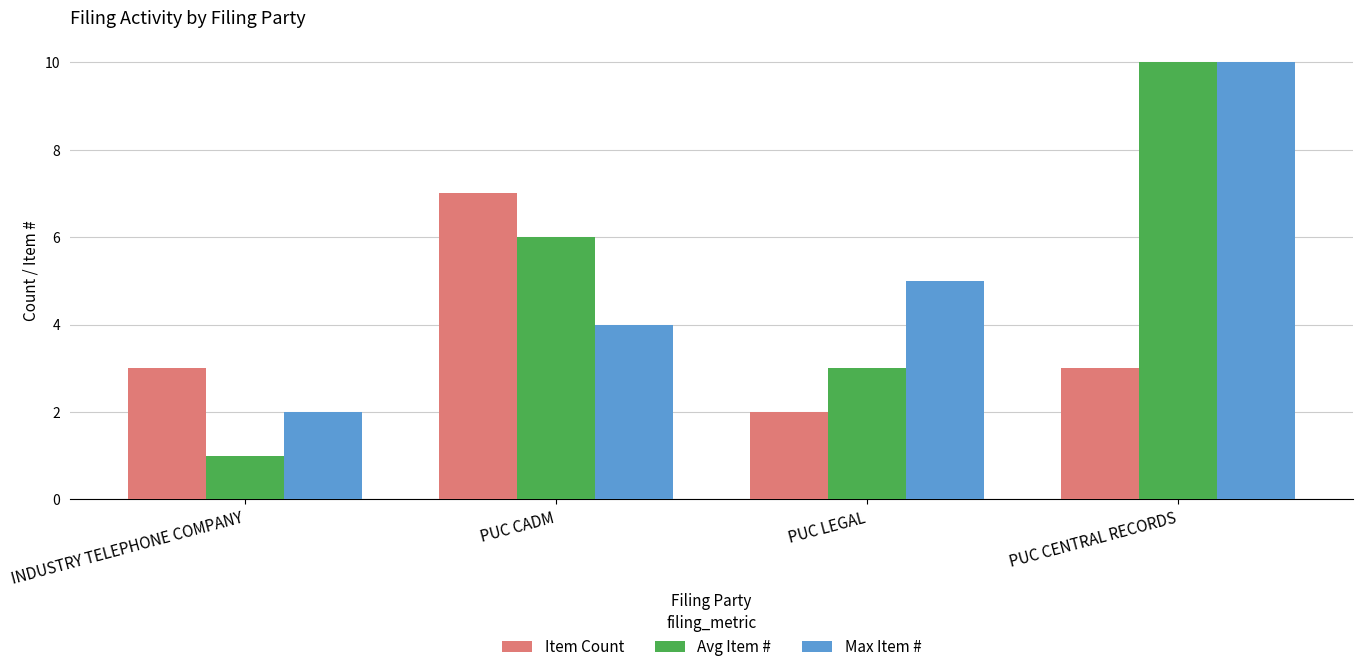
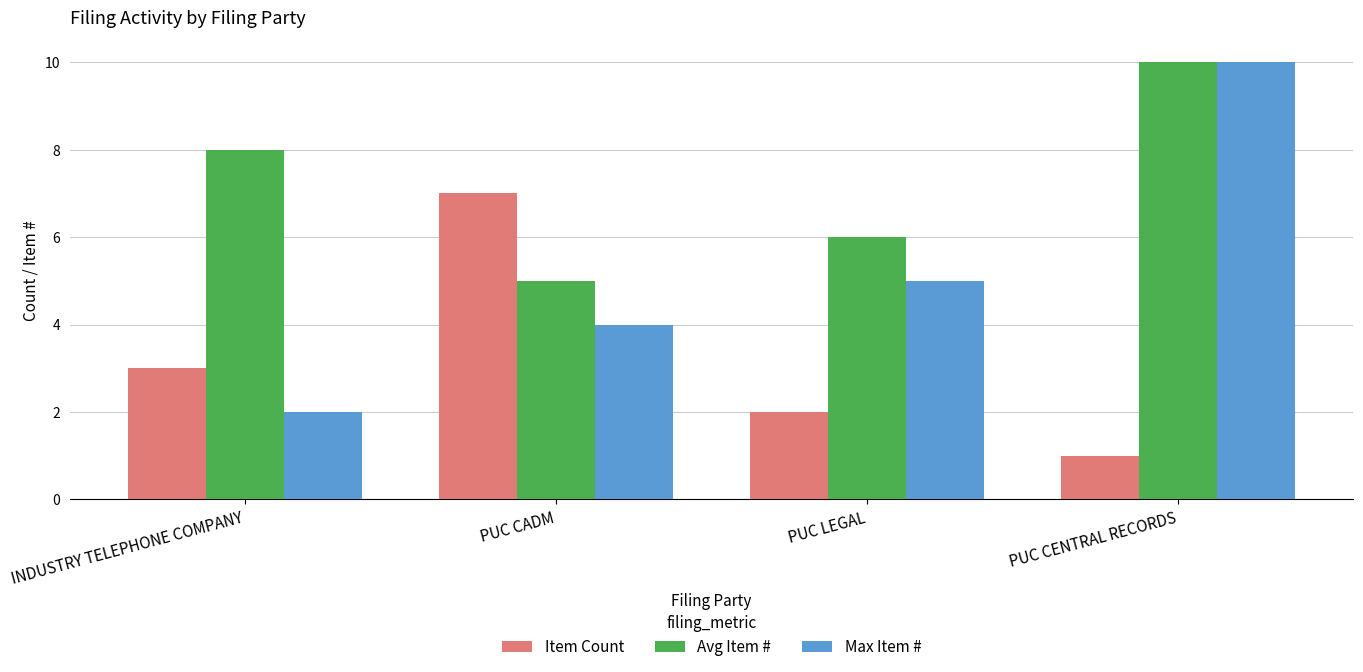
  {
    "Item Count": {
      "INDUSTRY TELEPHONE COMPANY": 3,
      "PUC CADM": 7,
      "PUC LEGAL": 2,
-     "PUC CENTRAL RECORDS": 3
+     "PUC CENTRAL RECORDS": 1
    },
    "Avg Item #": {
-     "INDUSTRY TELEPHONE COMPANY": 1,
-     "PUC CADM": 6,
-     "PUC LEGAL": 3,
+     "INDUSTRY TELEPHONE COMPANY": 8,
+     "PUC CADM": 5,
+     "PUC LEGAL": 6,
      "PUC CENTRAL RECORDS": 10
    },
    "Max Item #": {
      "INDUSTRY TELEPHONE COMPANY": 2,
      "PUC CADM": 4,
      "PUC LEGAL": 5,
      "PUC CENTRAL RECORDS": 10
    }
  }
